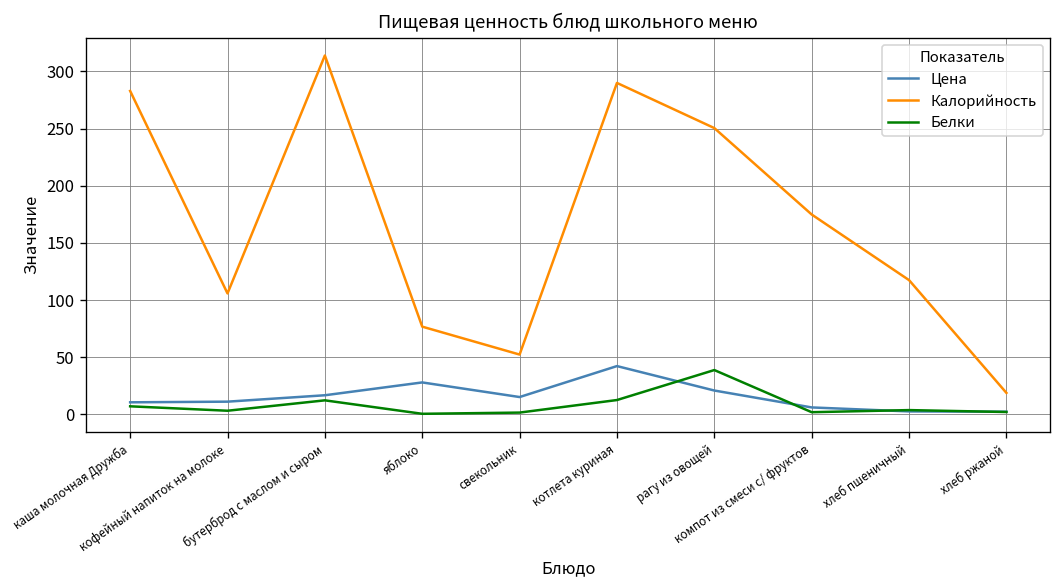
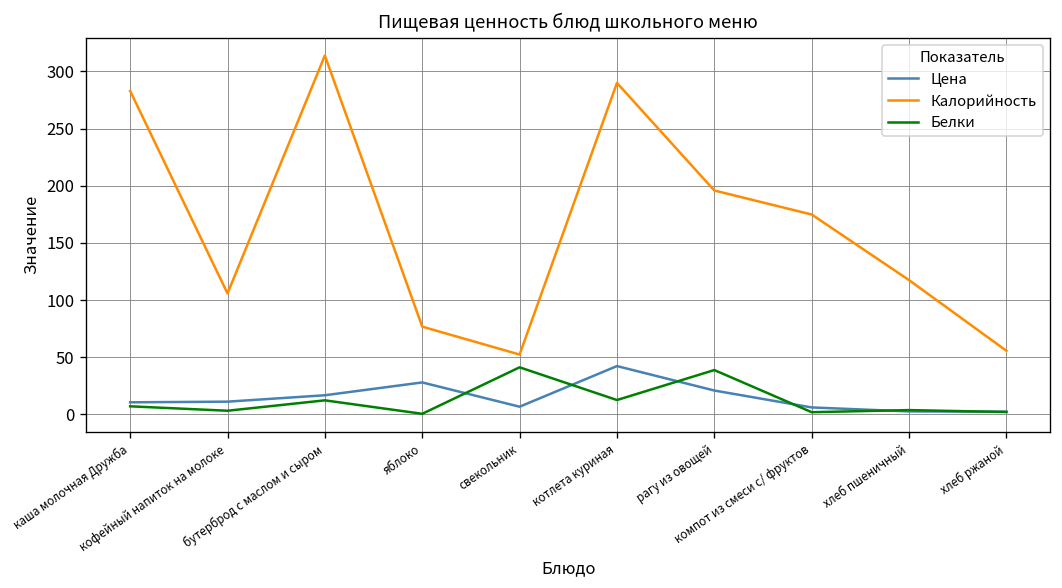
  {
    "Цена": {
      "каша молочная Дружба": 10,
      "кофейный напиток на молоке": 10,
      "бутерброд с маслом и сыром": 20,
      "яблоко": 30,
-     "свекольник": 20,
+     "свекольник": 10,
      "котлета куриная": 40,
      "рагу из овощей": 20,
      "компот из смеси с/ фруктов": 10
    },
    "Калорийность": {
      "каша молочная Дружба": 280,
      "кофейный напиток на молоке": 110,
      "бутерброд с маслом и сыром": 310,
      "яблоко": 80,
      "свекольник": 50,
      "котлета куриная": 290,
-     "рагу из овощей": 250,
+     "рагу из овощей": 200,
      "компот из смеси с/ фруктов": 170,
      "хлеб пшеничный": 120,
-     "хлеб ржаной": 20
+     "хлеб ржаной": 60
    },
    "Белки": {
      "каша молочная Дружба": 10,
      "кофейный напиток на молоке": 0,
      "бутерброд с маслом и сыром": 10,
      "яблоко": 0,
-     "свекольник": 0,
+     "свекольник": 40,
      "котлета куриная": 10,
      "рагу из овощей": 40,
      "компот из смеси с/ фруктов": 0
    }
  }
